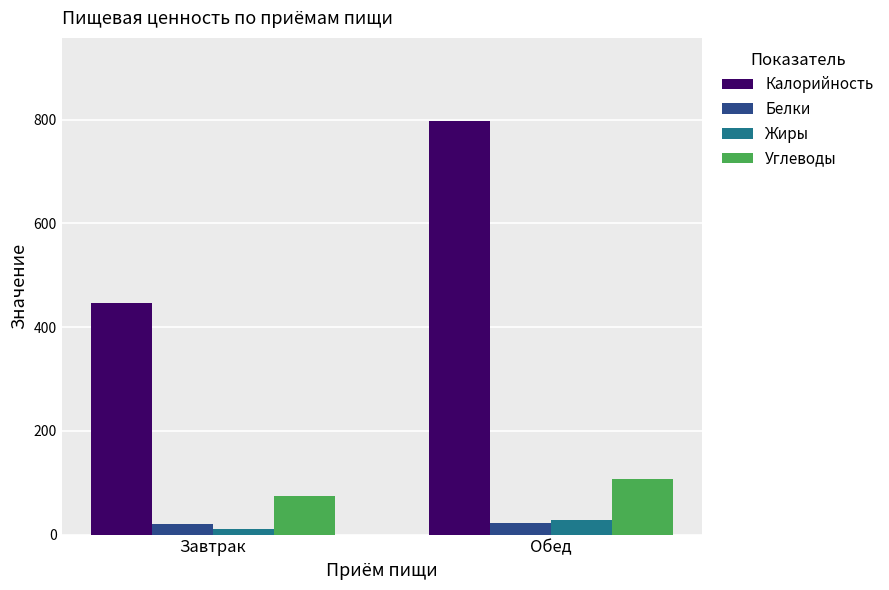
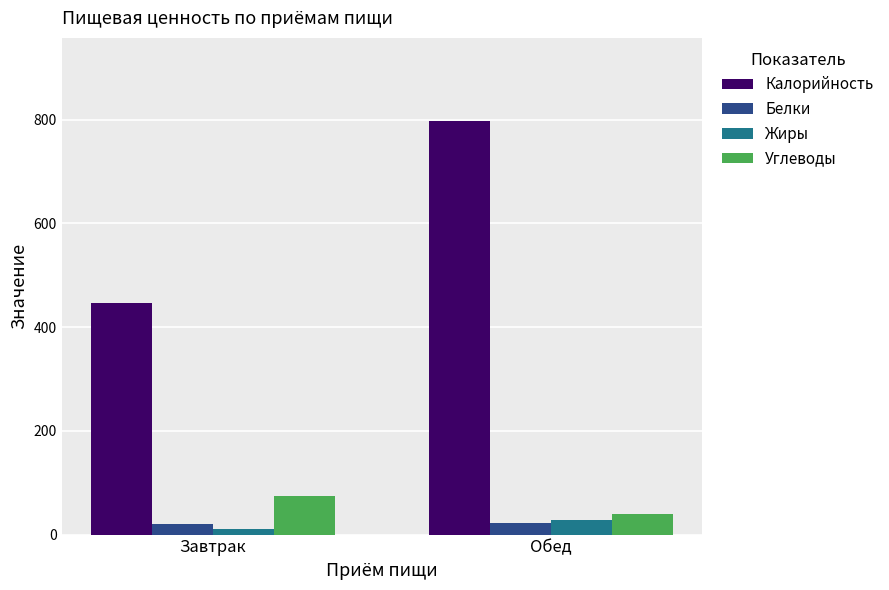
  {
    "Калорийность": {
      "Завтрак": 450,
      "Обед": 800
    },
    "Углеводы": {
      "Завтрак": 70,
-     "Обед": 110
+     "Обед": 40
    }
  }
